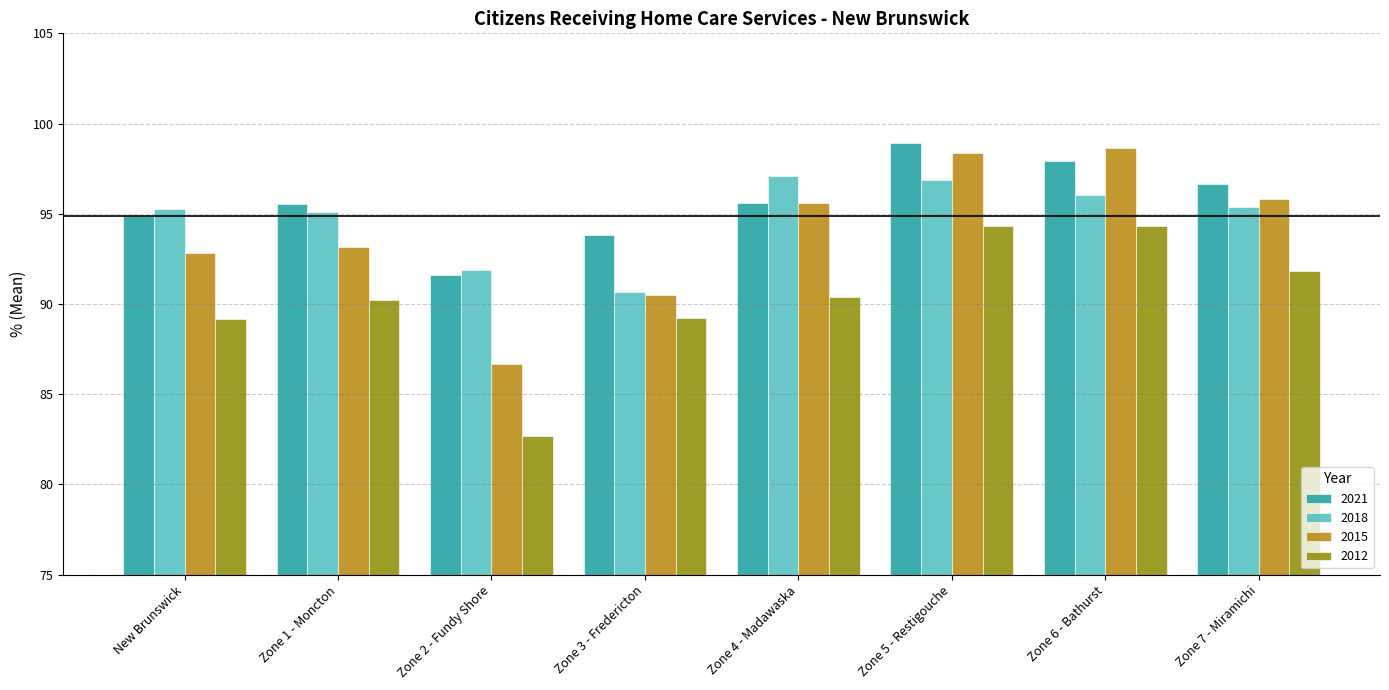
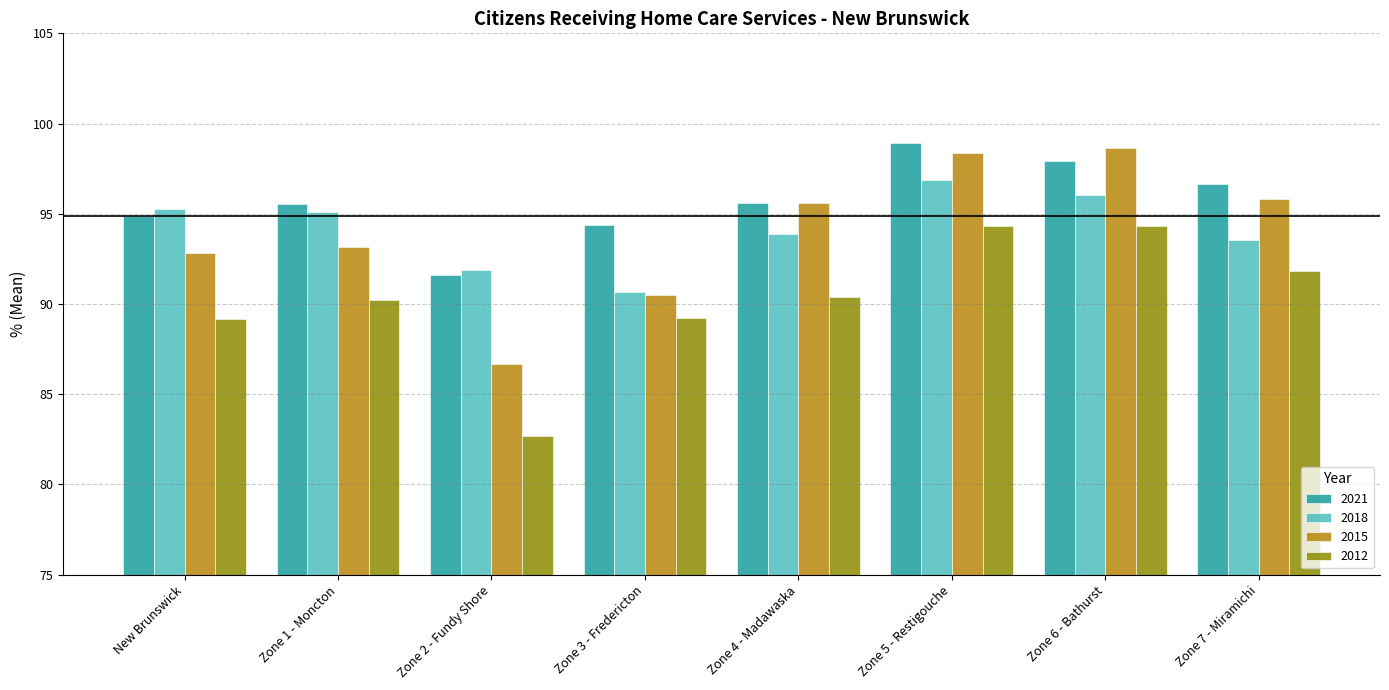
  {
    "2021": {
      "New Brunswick": 94.9,
      "Zone 1 - Moncton": 95.6,
      "Zone 2 - Fundy Shore": 91.6,
-     "Zone 3 - Fredericton": 93.8,
+     "Zone 3 - Fredericton": 94.4,
      "Zone 4 - Madawaska": 95.6,
      "Zone 5 - Restigouche": 98.9,
      "Zone 6 - Bathurst": 97.9,
      "Zone 7 - Miramichi": 96.7
    },
    "2018": {
      "New Brunswick": 95.3,
      "Zone 1 - Moncton": 95.1,
      "Zone 2 - Fundy Shore": 91.9,
      "Zone 3 - Fredericton": 90.7,
-     "Zone 4 - Madawaska": 97.1,
+     "Zone 4 - Madawaska": 93.9,
      "Zone 5 - Restigouche": 96.8,
      "Zone 6 - Bathurst": 96.1,
-     "Zone 7 - Miramichi": 95.4
+     "Zone 7 - Miramichi": 93.5
    }
  }
